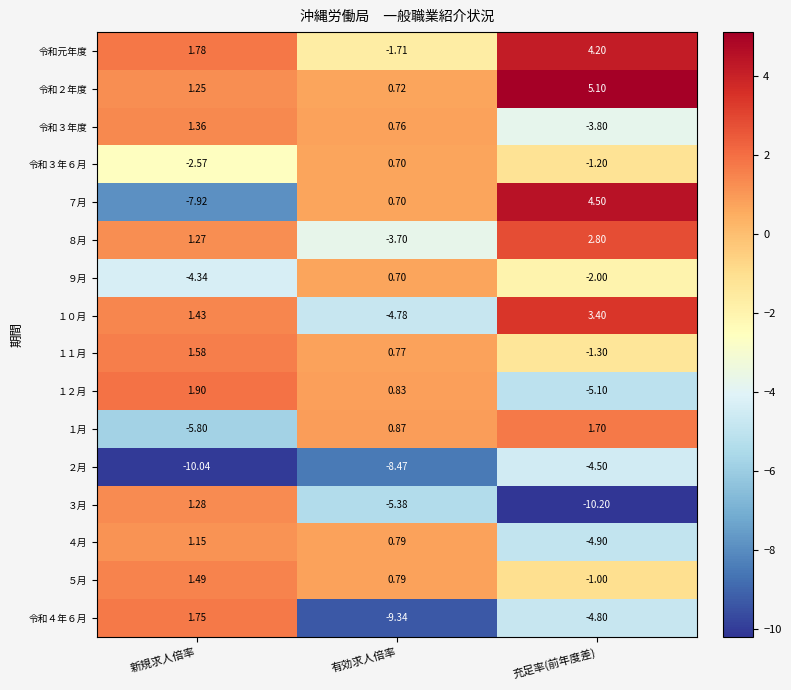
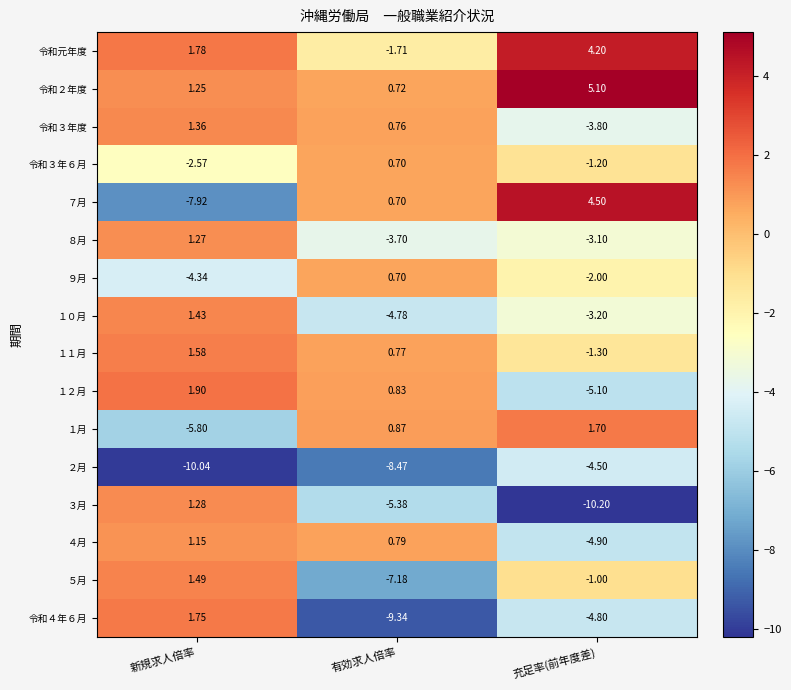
  {
    "令和元年度": {
      "新規求人倍率": 1.78,
      "有効求人倍率": -1.71,
      "充足率(前年度差)": 4.20
    },
    "令和２年度": {
      "新規求人倍率": 1.25,
      "有効求人倍率": 0.72,
      "充足率(前年度差)": 5.10
    },
    "令和３年度": {
      "新規求人倍率": 1.36,
      "有効求人倍率": 0.76,
      "充足率(前年度差)": -3.80
    },
    "令和３年６月": {
      "新規求人倍率": -2.57,
      "有効求人倍率": 0.70,
      "充足率(前年度差)": -1.20
    },
    "７月": {
      "新規求人倍率": -7.92,
      "有効求人倍率": 0.70,
      "充足率(前年度差)": 4.50
    },
    "８月": {
      "新規求人倍率": 1.27,
      "有効求人倍率": -3.70,
-     "充足率(前年度差)": 2.80
+     "充足率(前年度差)": -3.10
    },
    "９月": {
      "新規求人倍率": -4.34,
      "有効求人倍率": 0.70,
      "充足率(前年度差)": -2.00
    },
    "１０月": {
      "新規求人倍率": 1.43,
      "有効求人倍率": -4.78,
-     "充足率(前年度差)": 3.40
+     "充足率(前年度差)": -3.20
    },
    "１１月": {
      "新規求人倍率": 1.58,
      "有効求人倍率": 0.77,
      "充足率(前年度差)": -1.30
    },
    "１２月": {
      "新規求人倍率": 1.90,
      "有効求人倍率": 0.83,
      "充足率(前年度差)": -5.10
    },
    "１月": {
      "新規求人倍率": -5.80,
      "有効求人倍率": 0.87,
      "充足率(前年度差)": 1.70
    },
    "２月": {
      "新規求人倍率": -10.04,
      "有効求人倍率": -8.47,
      "充足率(前年度差)": -4.50
    },
    "３月": {
      "新規求人倍率": 1.28,
      "有効求人倍率": -5.38,
      "充足率(前年度差)": -10.20
    },
    "４月": {
      "新規求人倍率": 1.15,
      "有効求人倍率": 0.79,
      "充足率(前年度差)": -4.90
    },
    "５月": {
      "新規求人倍率": 1.49,
-     "有効求人倍率": 0.79,
+     "有効求人倍率": -7.18,
      "充足率(前年度差)": -1.00
    },
    "令和４年６月": {
      "新規求人倍率": 1.75,
      "有効求人倍率": -9.34,
      "充足率(前年度差)": -4.80
    }
  }
